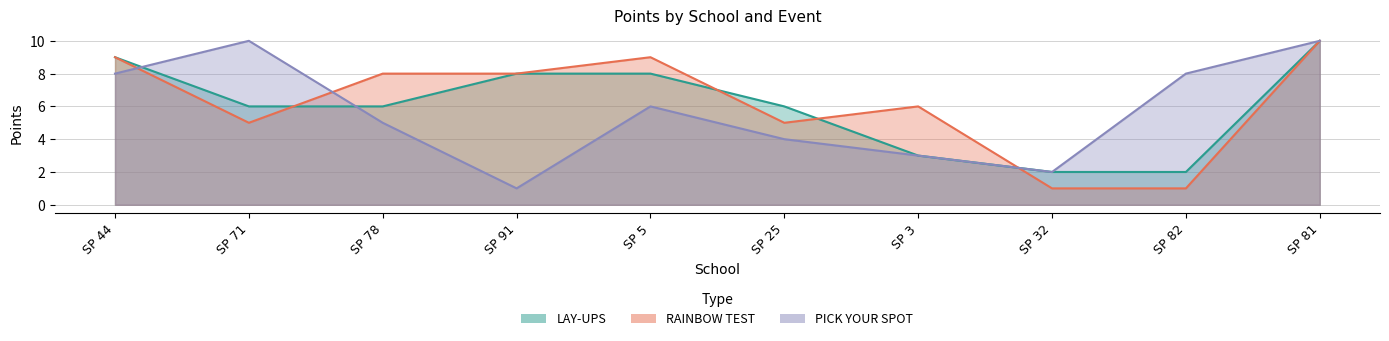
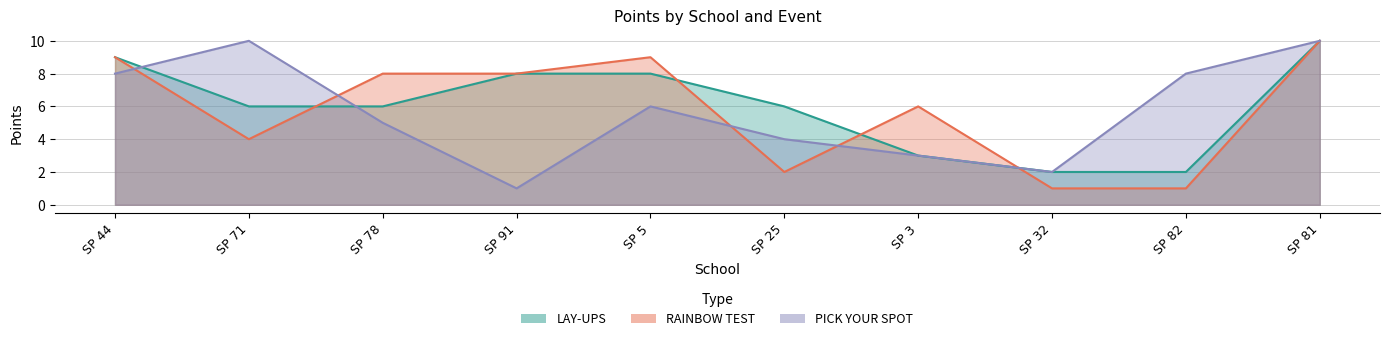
  {
    "RAINBOW TEST": {
-     "SP 71": 5,
+     "SP 71": 4,
      "SP 78": 8,
      "SP 5": 9,
-     "SP 25": 5,
+     "SP 25": 2,
      "SP 3": 6,
      "SP 32": 1,
      "SP 82": 1
    }
  }
